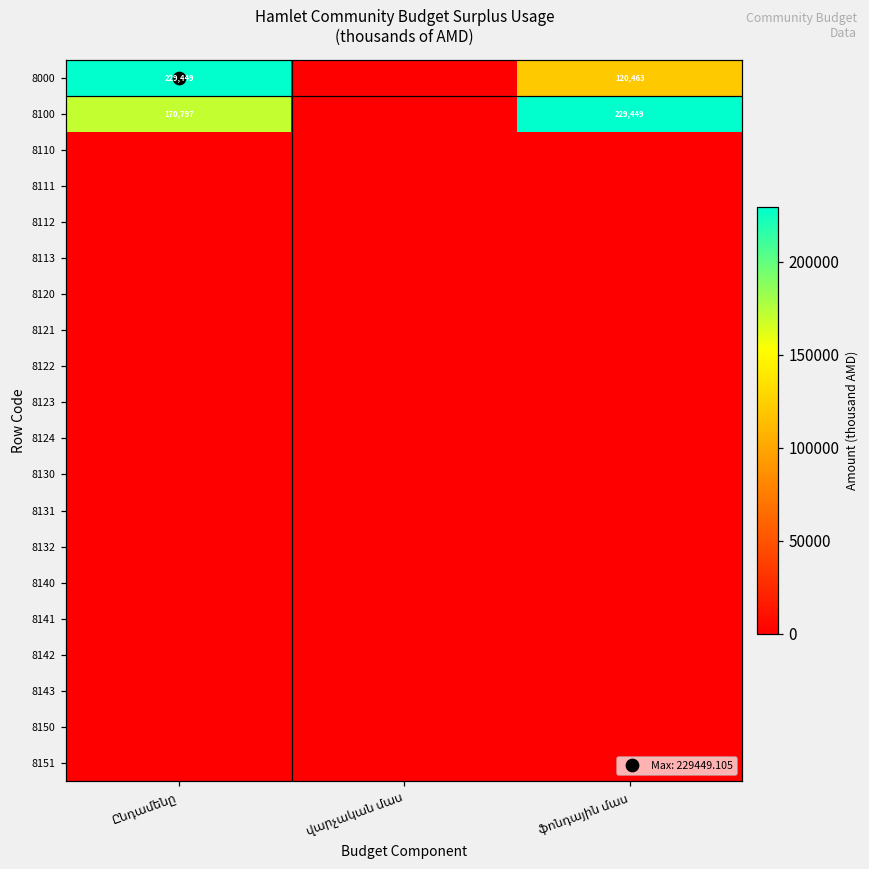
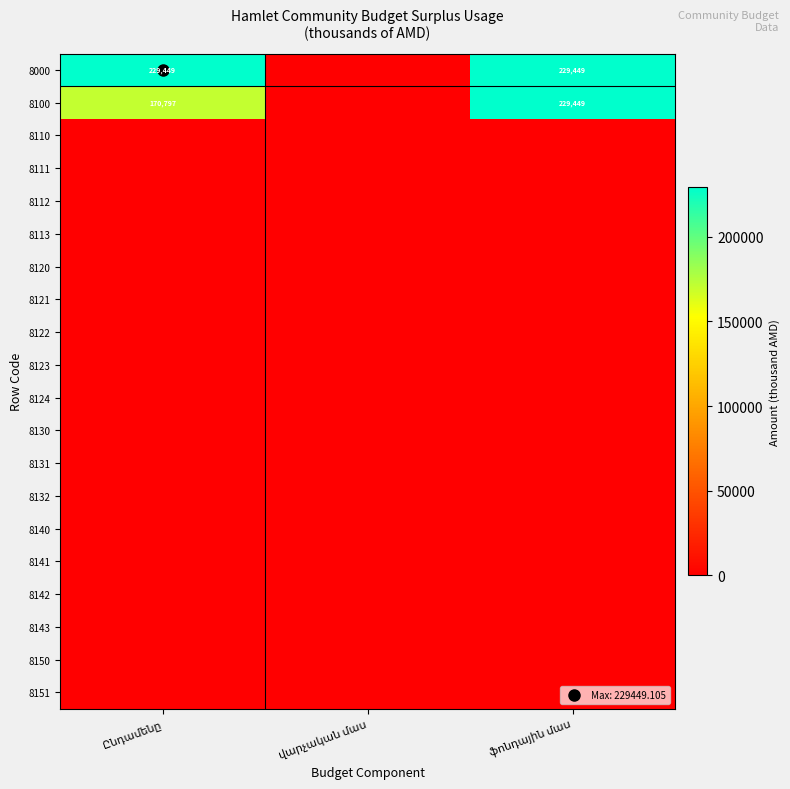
  {
    "8000": {
-     "ֆոնդային մաս": "120,463"
+     "ֆոնդային մաս": "229,449"
    },
    "8100": {
      "Ընդամենը": "170,797",
      "ֆոնդային մաս": "229,449"
    }
  }
